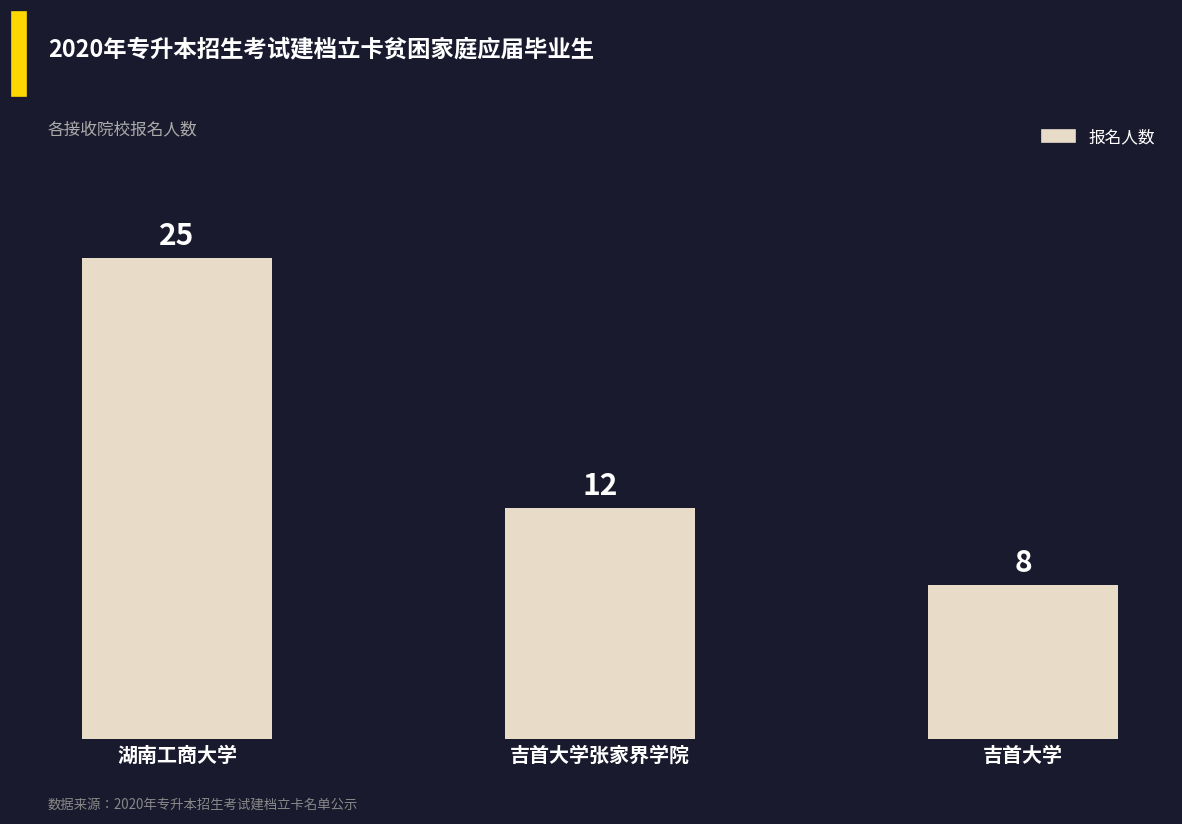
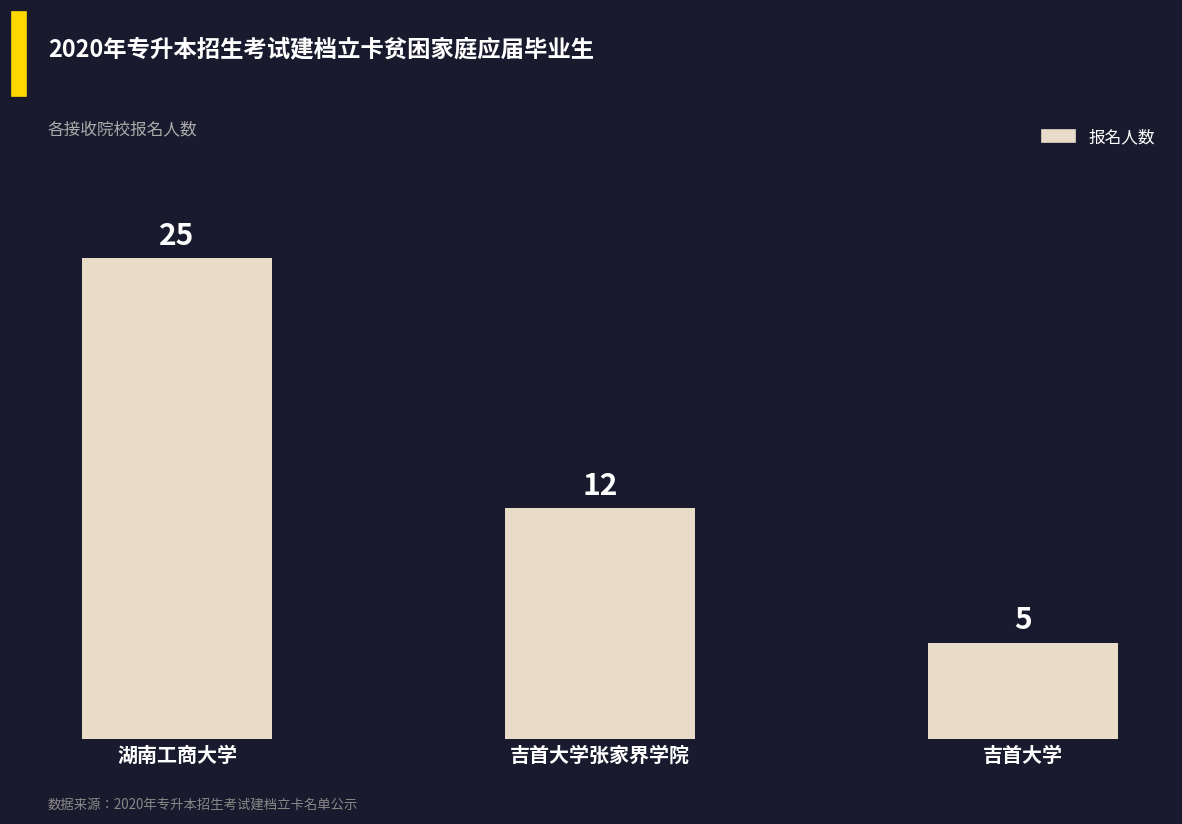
  {
    "湖南工商大学": 25,
    "吉首大学张家界学院": 12,
-   "吉首大学": 8
+   "吉首大学": 5
  }
